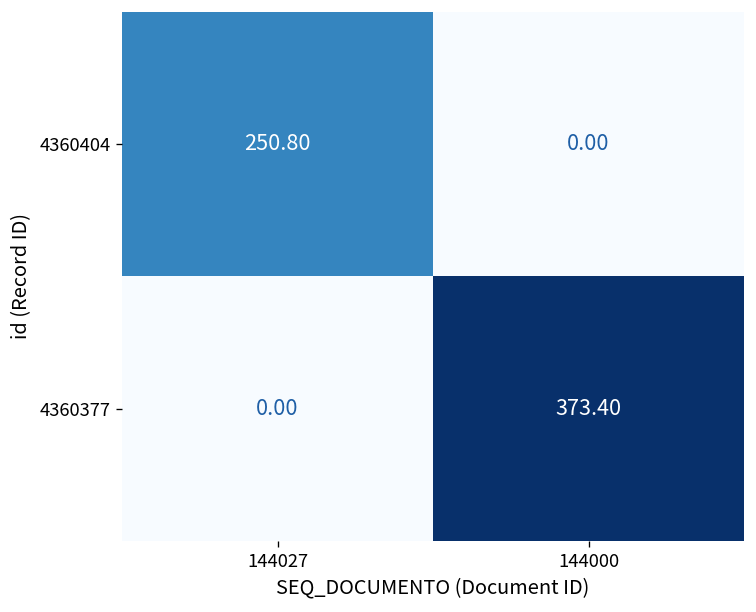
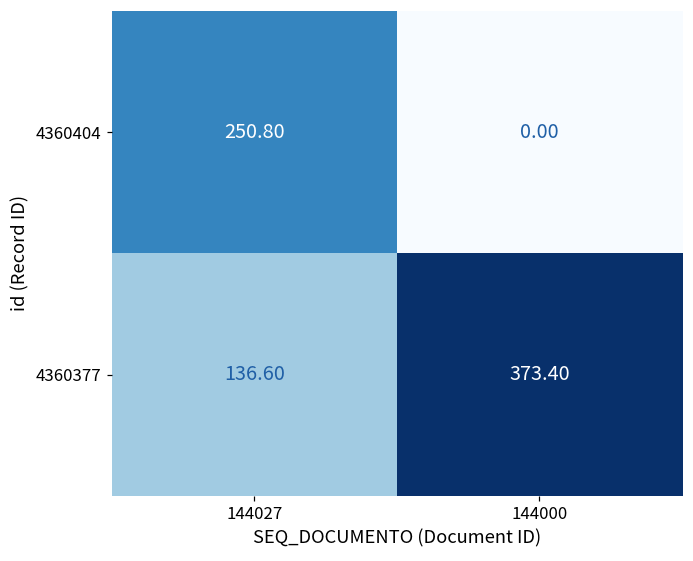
  {
    "4360404": {
      "144027": 250.80,
      "144000": 0.00
    },
    "4360377": {
-     "144027": 0.00,
+     "144027": 136.60,
      "144000": 373.40
    }
  }
